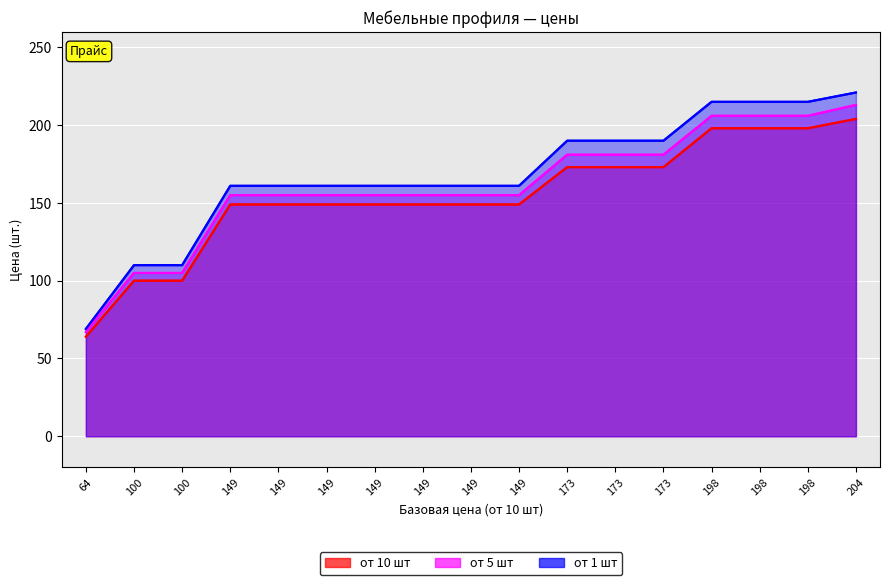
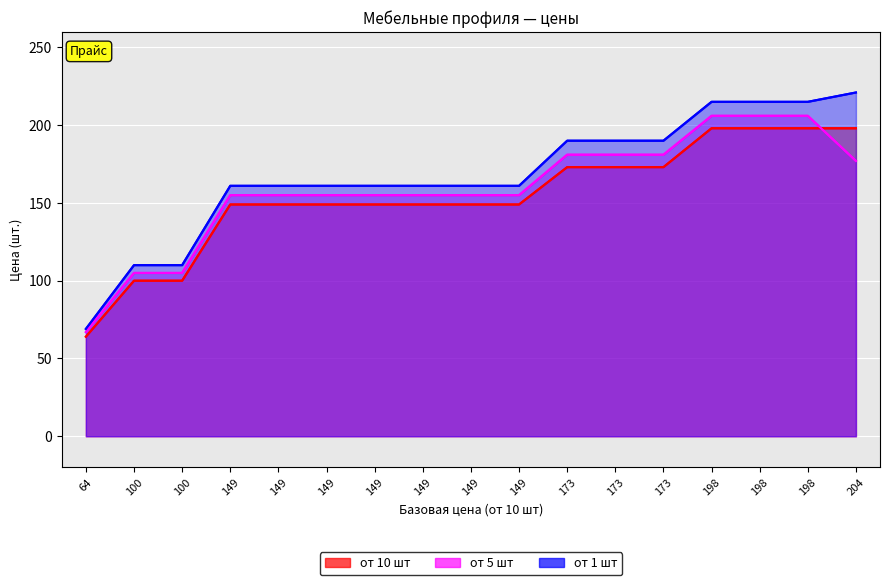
  {
    "от 10 шт": {
      "64": 64,
-     "204": 204
+     "204": 198
    },
    "от 5 шт": {
      "64": 67,
-     "204": 213
+     "204": 177
    },
    "от 1 шт": {
      "64": 69,
      "204": 221
    }
  }
